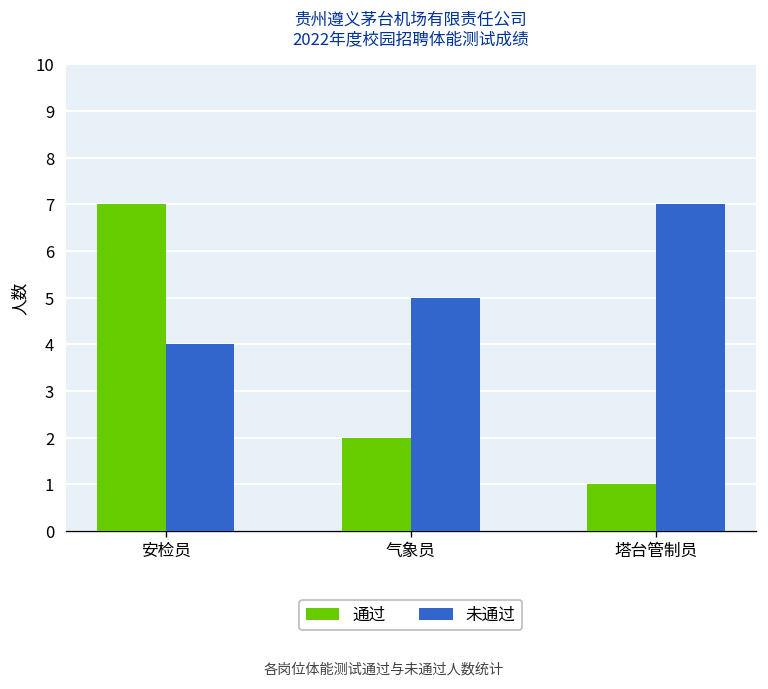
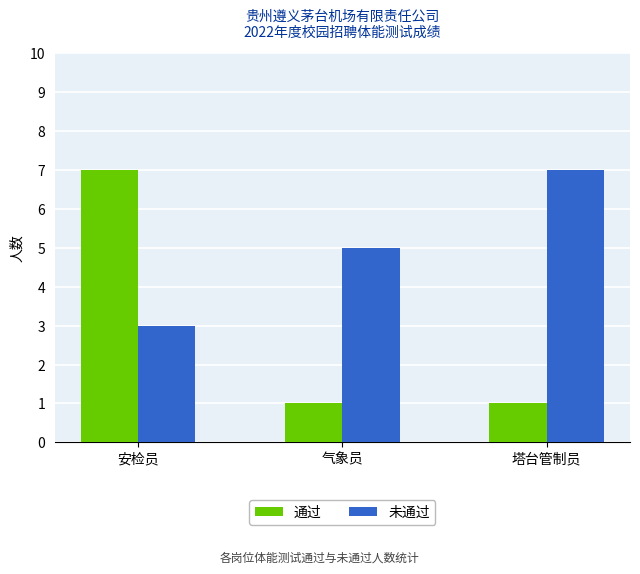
  {
    "通过": {
      "安检员": 7,
-     "气象员": 2,
+     "气象员": 1,
      "塔台管制员": 1
    },
    "未通过": {
-     "安检员": 4,
+     "安检员": 3,
      "气象员": 5,
      "塔台管制员": 7
    }
  }
